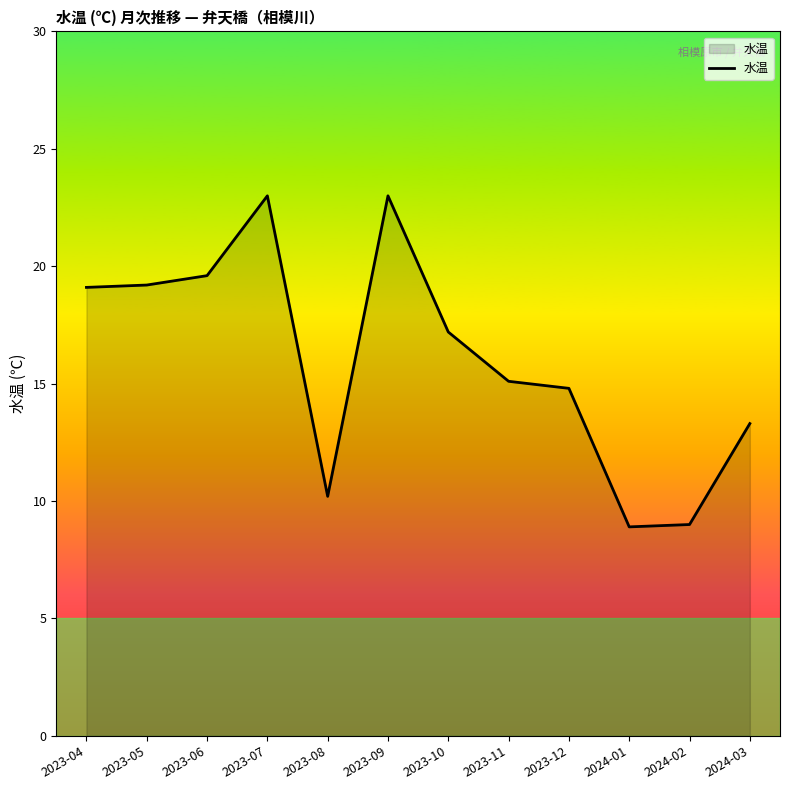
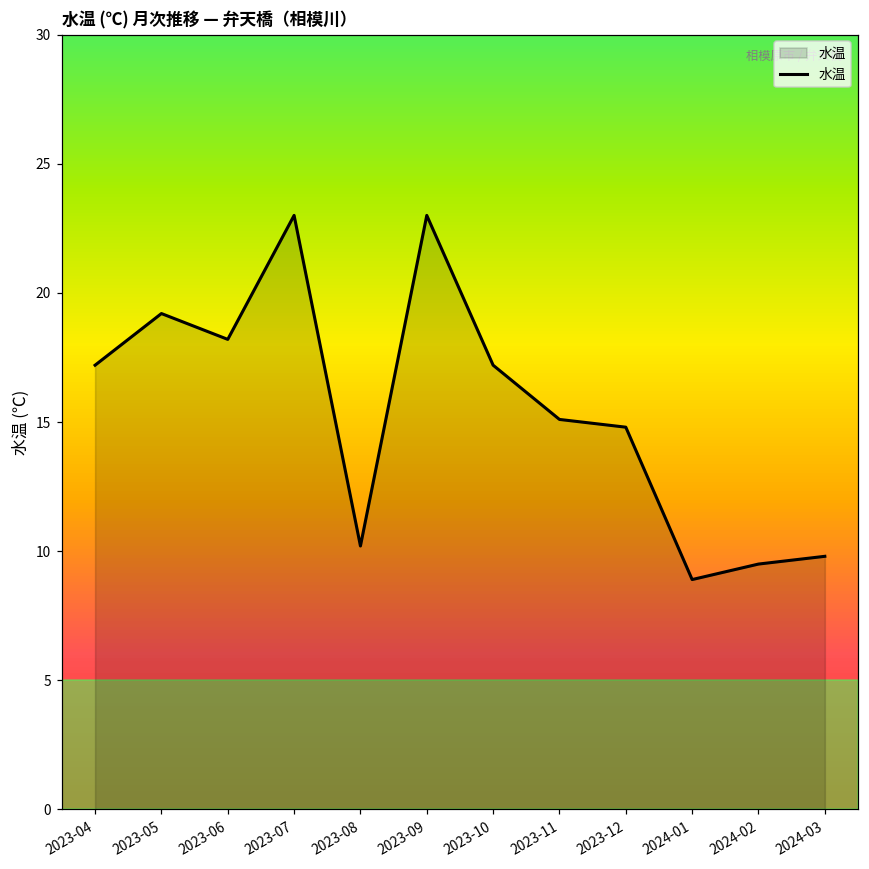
  {
-   "2023-04": 19.1,
+   "2023-04": 17.2,
    "2023-05": 19.2,
-   "2023-06": 19.6,
+   "2023-06": 18.2,
    "2023-07": 23.0,
    "2023-08": 10.2,
    "2023-09": 23.0,
    "2023-10": 17.2,
    "2023-11": 15.1,
    "2023-12": 14.8,
    "2024-01": 8.9,
-   "2024-02": 9.0,
-   "2024-03": 13.3
+   "2024-02": 9.5,
+   "2024-03": 9.8
  }
